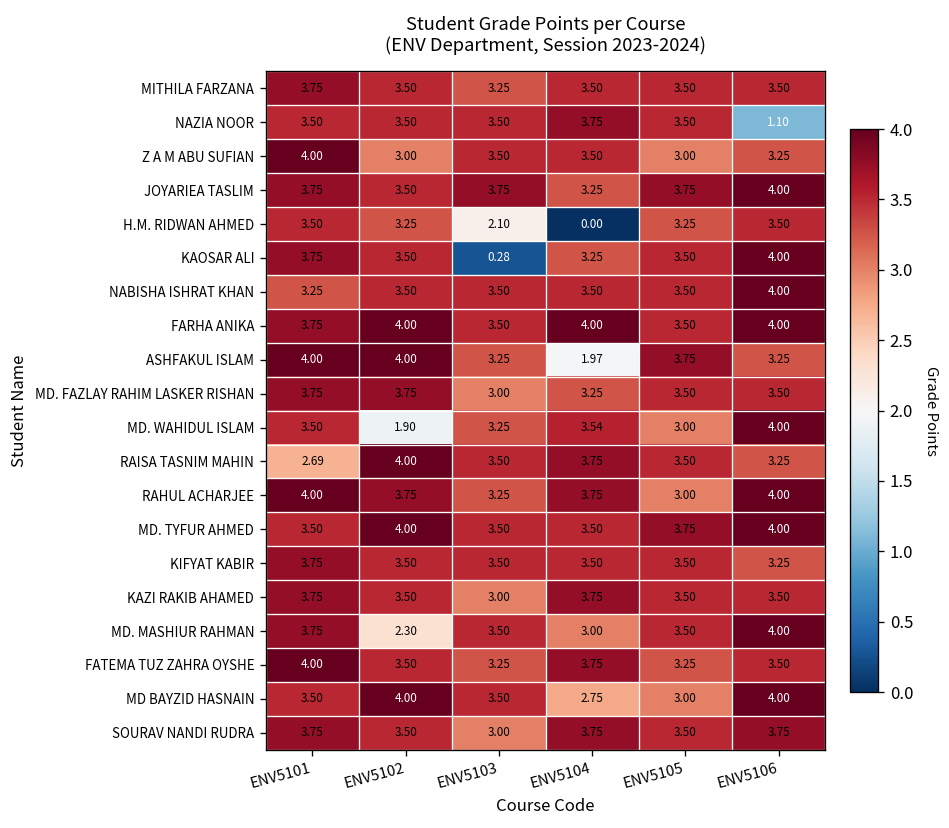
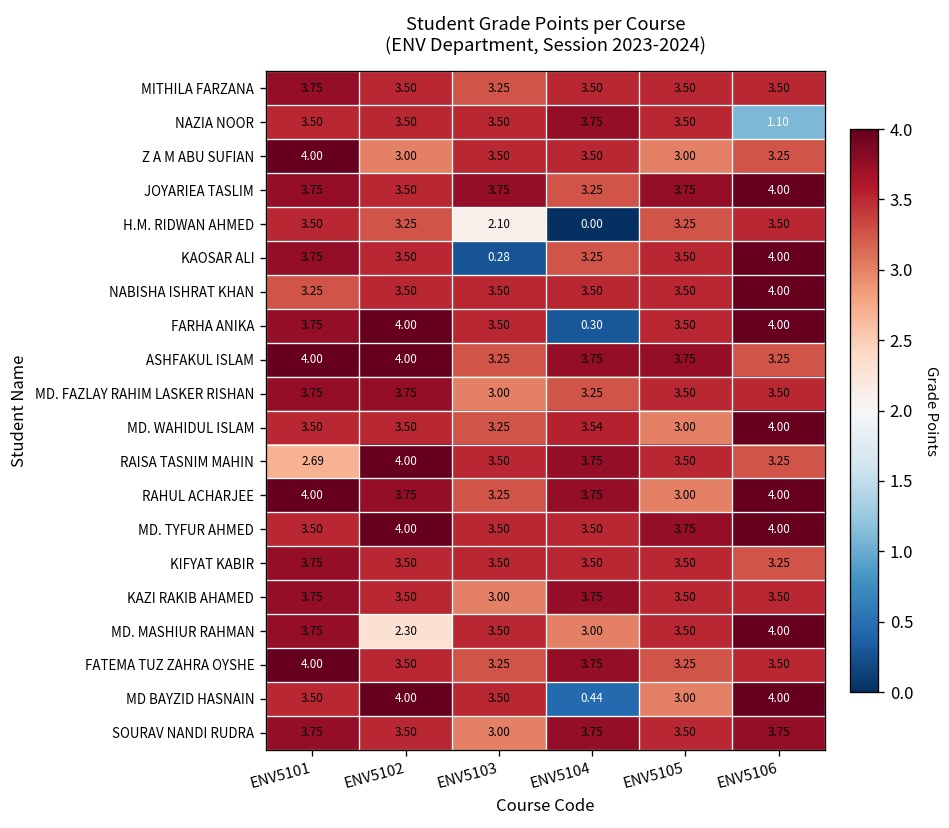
  {
    "MITHILA FARZANA": {
      "ENV5101": 3.75,
      "ENV5102": 3.50,
      "ENV5103": 3.25,
      "ENV5104": 3.50,
      "ENV5105": 3.50,
      "ENV5106": 3.50
    },
    "NAZIA NOOR": {
      "ENV5101": 3.50,
      "ENV5102": 3.50,
      "ENV5103": 3.50,
      "ENV5104": 3.75,
      "ENV5105": 3.50,
      "ENV5106": 1.10
    },
    "Z A M ABU SUFIAN": {
      "ENV5101": 4.00,
      "ENV5102": 3.00,
      "ENV5103": 3.50,
      "ENV5104": 3.50,
      "ENV5105": 3.00,
      "ENV5106": 3.25
    },
    "JOYARIEA TASLIM": {
      "ENV5101": 3.75,
      "ENV5102": 3.50,
      "ENV5103": 3.75,
      "ENV5104": 3.25,
      "ENV5105": 3.75,
      "ENV5106": 4.00
    },
    "H.M. RIDWAN AHMED": {
      "ENV5101": 3.50,
      "ENV5102": 3.25,
      "ENV5103": 2.10,
      "ENV5104": 0.00,
      "ENV5105": 3.25,
      "ENV5106": 3.50
    },
    "KAOSAR ALI": {
      "ENV5101": 3.75,
      "ENV5102": 3.50,
      "ENV5103": 0.28,
      "ENV5104": 3.25,
      "ENV5105": 3.50,
      "ENV5106": 4.00
    },
    "NABISHA ISHRAT KHAN": {
      "ENV5101": 3.25,
      "ENV5102": 3.50,
      "ENV5103": 3.50,
      "ENV5104": 3.50,
      "ENV5105": 3.50,
      "ENV5106": 4.00
    },
    "FARHA ANIKA": {
      "ENV5101": 3.75,
      "ENV5102": 4.00,
      "ENV5103": 3.50,
-     "ENV5104": 4.00,
+     "ENV5104": 0.30,
      "ENV5105": 3.50,
      "ENV5106": 4.00
    },
    "ASHFAKUL ISLAM": {
      "ENV5101": 4.00,
      "ENV5102": 4.00,
      "ENV5103": 3.25,
-     "ENV5104": 1.97,
+     "ENV5104": 3.75,
      "ENV5105": 3.75,
      "ENV5106": 3.25
    },
    "MD. FAZLAY RAHIM LASKER RISHAN": {
      "ENV5101": 3.75,
      "ENV5102": 3.75,
      "ENV5103": 3.00,
      "ENV5104": 3.25,
      "ENV5105": 3.50,
      "ENV5106": 3.50
    },
    "MD. WAHIDUL ISLAM": {
      "ENV5101": 3.50,
-     "ENV5102": 1.90,
+     "ENV5102": 3.50,
      "ENV5103": 3.25,
      "ENV5104": 3.54,
      "ENV5105": 3.00,
      "ENV5106": 4.00
    },
    "RAISA TASNIM MAHIN": {
      "ENV5101": 2.69,
      "ENV5102": 4.00,
      "ENV5103": 3.50,
      "ENV5104": 3.75,
      "ENV5105": 3.50,
      "ENV5106": 3.25
    },
    "RAHUL ACHARJEE": {
      "ENV5101": 4.00,
      "ENV5102": 3.75,
      "ENV5103": 3.25,
      "ENV5104": 3.75,
      "ENV5105": 3.00,
      "ENV5106": 4.00
    },
    "MD. TYFUR AHMED": {
      "ENV5101": 3.50,
      "ENV5102": 4.00,
      "ENV5103": 3.50,
      "ENV5104": 3.50,
      "ENV5105": 3.75,
      "ENV5106": 4.00
    },
    "KIFYAT KABIR": {
      "ENV5101": 3.75,
      "ENV5102": 3.50,
      "ENV5103": 3.50,
      "ENV5104": 3.50,
      "ENV5105": 3.50,
      "ENV5106": 3.25
    },
    "KAZI RAKIB AHAMED": {
      "ENV5101": 3.75,
      "ENV5102": 3.50,
      "ENV5103": 3.00,
      "ENV5104": 3.75,
      "ENV5105": 3.50,
      "ENV5106": 3.50
    },
    "MD. MASHIUR RAHMAN": {
      "ENV5101": 3.75,
      "ENV5102": 2.30,
      "ENV5103": 3.50,
      "ENV5104": 3.00,
      "ENV5105": 3.50,
      "ENV5106": 4.00
    },
    "FATEMA TUZ ZAHRA OYSHE": {
      "ENV5101": 4.00,
      "ENV5102": 3.50,
      "ENV5103": 3.25,
      "ENV5104": 3.75,
      "ENV5105": 3.25,
      "ENV5106": 3.50
    },
    "MD BAYZID HASNAIN": {
      "ENV5101": 3.50,
      "ENV5102": 4.00,
      "ENV5103": 3.50,
-     "ENV5104": 2.75,
+     "ENV5104": 0.44,
      "ENV5105": 3.00,
      "ENV5106": 4.00
    },
    "SOURAV NANDI RUDRA": {
      "ENV5101": 3.75,
      "ENV5102": 3.50,
      "ENV5103": 3.00,
      "ENV5104": 3.75,
      "ENV5105": 3.50,
      "ENV5106": 3.75
    }
  }
